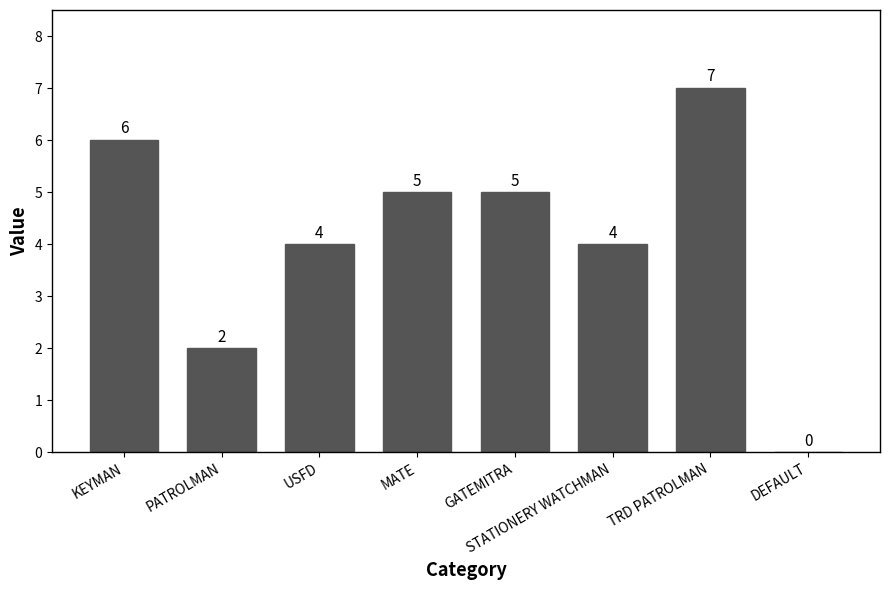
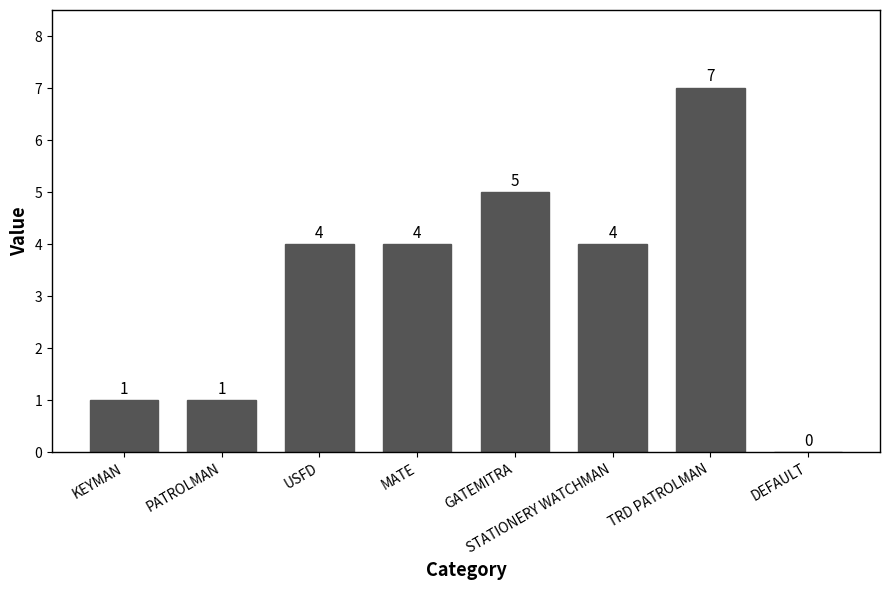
  {
-   "KEYMAN": 6,
-   "PATROLMAN": 2,
+   "KEYMAN": 1,
+   "PATROLMAN": 1,
    "USFD": 4,
-   "MATE": 5,
+   "MATE": 4,
    "GATEMITRA": 5,
    "STATIONERY WATCHMAN": 4,
    "TRD PATROLMAN": 7,
    "DEFAULT": 0
  }
